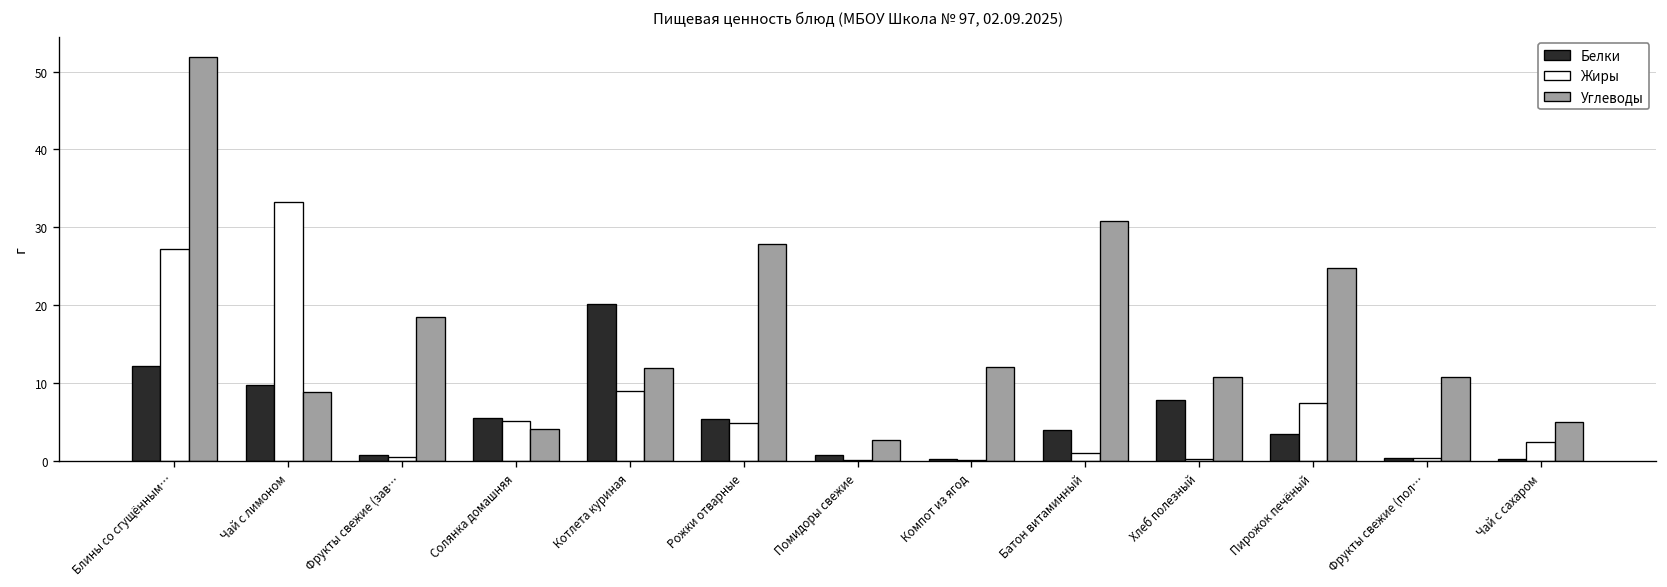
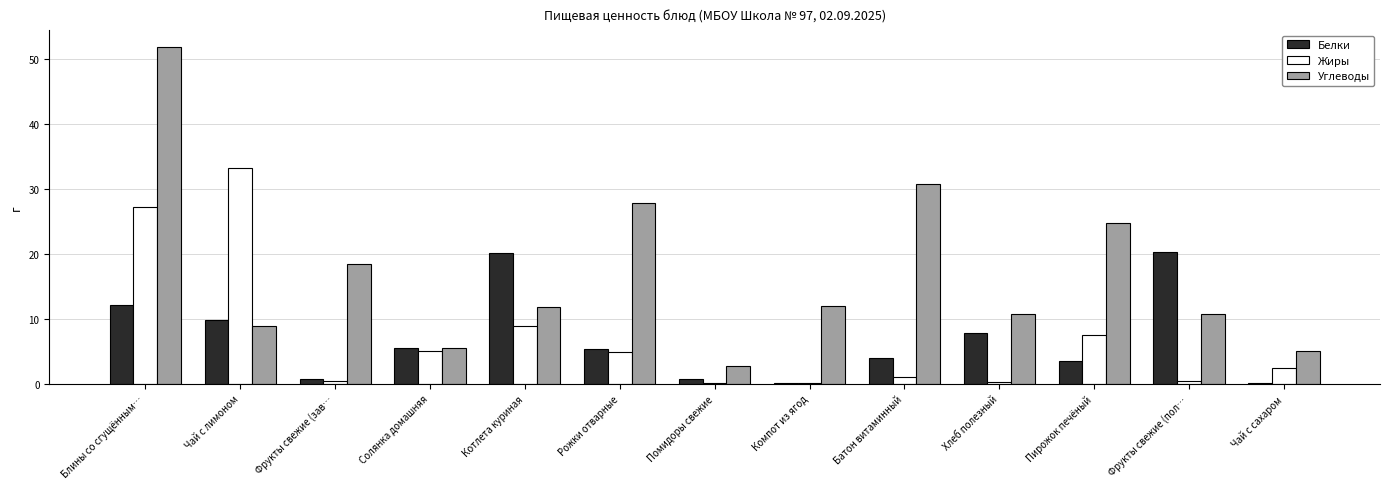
  {
    "Белки": {
      "Блины со сгущённым…": 12,
      "Чай с лимоном": 10,
      "Фрукты свежие (зав…": 1,
      "Солянка домашняя": 6,
      "Котлета куриная": 20,
      "Рожки отварные": 5,
      "Помидоры свежие": 1,
      "Батон витаминный": 4,
      "Хлеб полезный": 8,
      "Пирожок печёный": 4,
-     "Фрукты свежие (пол…": 0
+     "Фрукты свежие (пол…": 20
    },
    "Жиры": {
      "Блины со сгущённым…": 27,
      "Чай с лимоном": 33,
      "Фрукты свежие (зав…": 1,
      "Солянка домашняя": 5,
      "Котлета куриная": 9,
      "Рожки отварные": 5,
      "Батон витаминный": 1,
      "Пирожок печёный": 8,
      "Фрукты свежие (пол…": 0,
      "Чай с сахаром": 2
    },
    "Углеводы": {
      "Блины со сгущённым…": 52,
      "Чай с лимоном": 9,
      "Фрукты свежие (зав…": 19,
-     "Солянка домашняя": 4,
+     "Солянка домашняя": 6,
      "Котлета куриная": 12,
      "Рожки отварные": 28,
      "Помидоры свежие": 3,
      "Компот из ягод": 12,
      "Батон витаминный": 31,
      "Хлеб полезный": 11,
      "Пирожок печёный": 25,
      "Фрукты свежие (пол…": 11,
      "Чай с сахаром": 5
    }
  }
